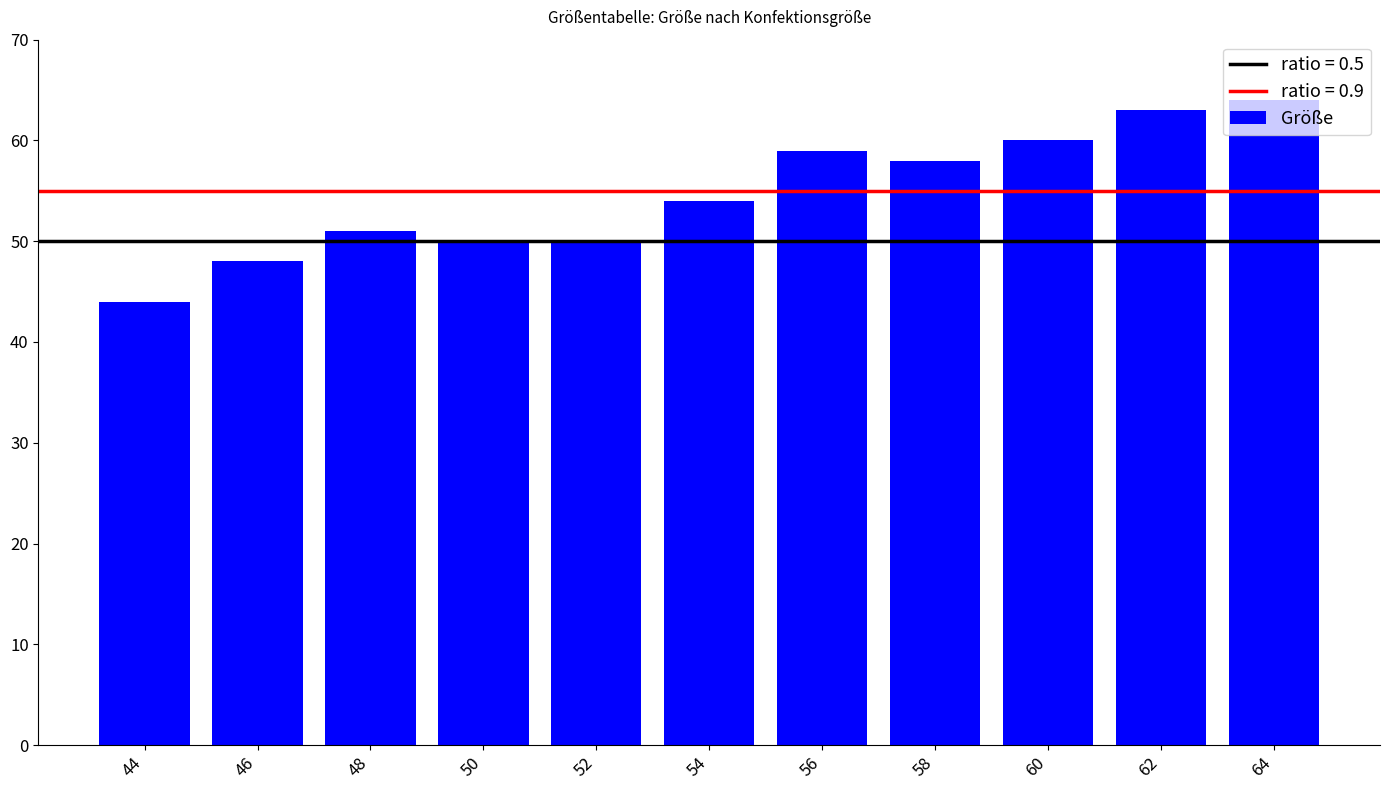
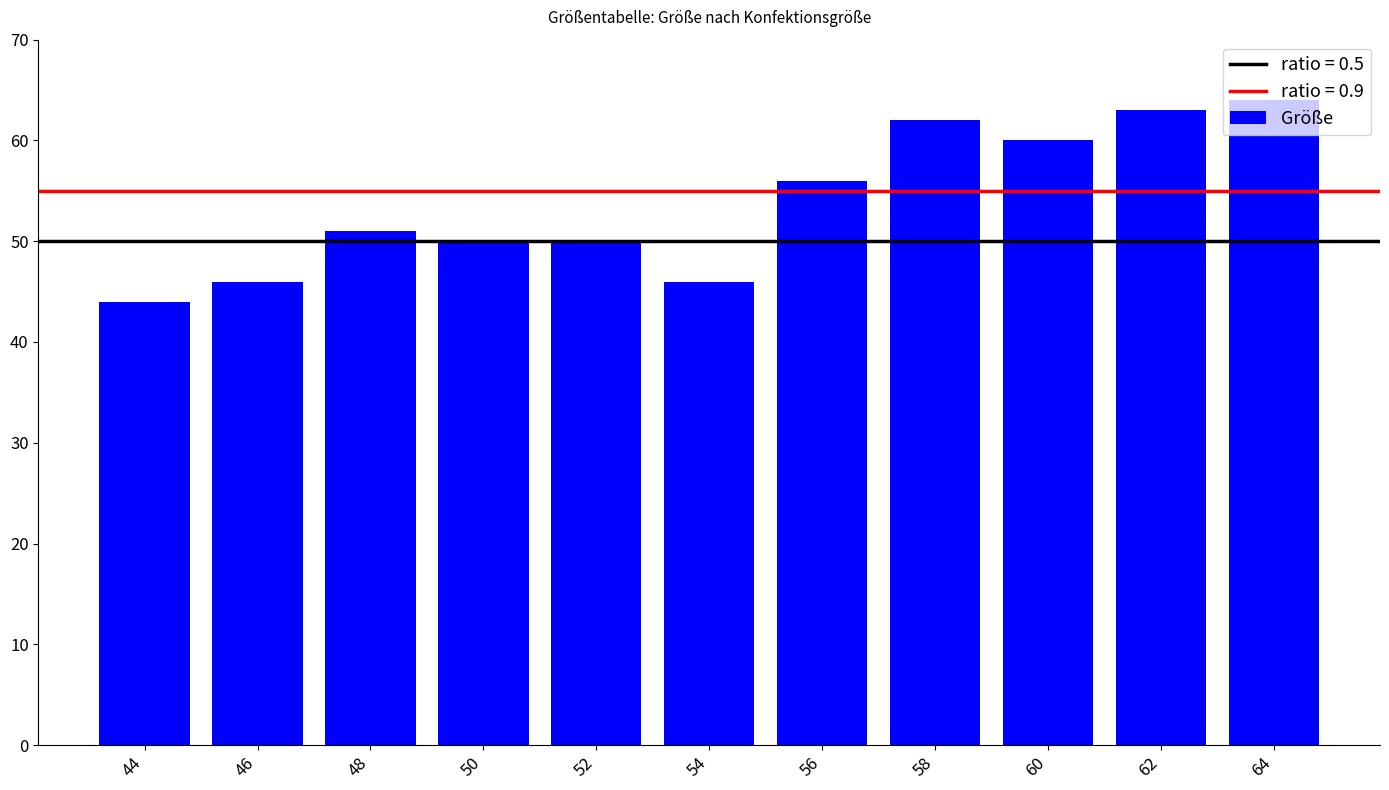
  {
    "44": 44,
-   "46": 48,
+   "46": 46,
    "48": 51,
    "50": 50,
    "52": 50,
-   "54": 54,
-   "56": 59,
-   "58": 58,
+   "54": 46,
+   "56": 56,
+   "58": 62,
    "60": 60,
    "62": 63
  }
